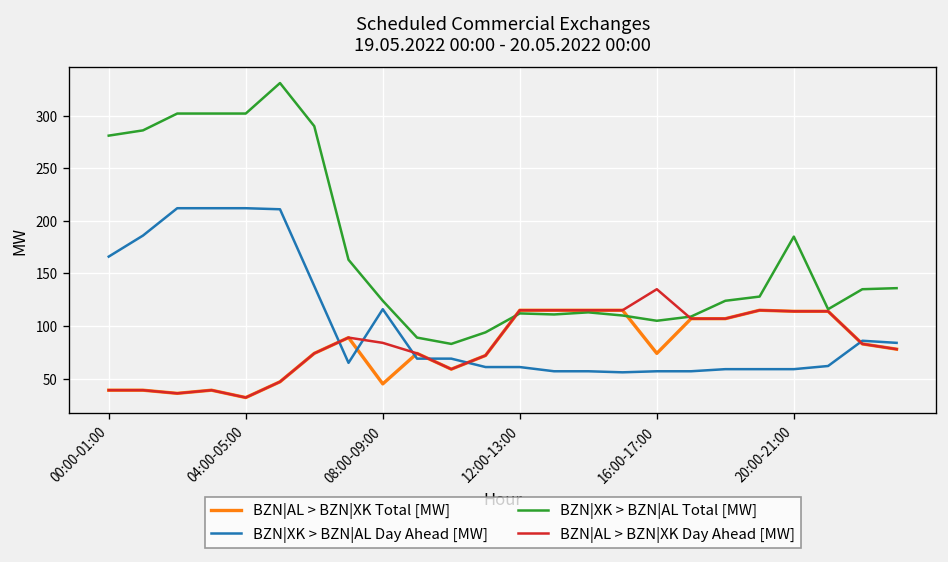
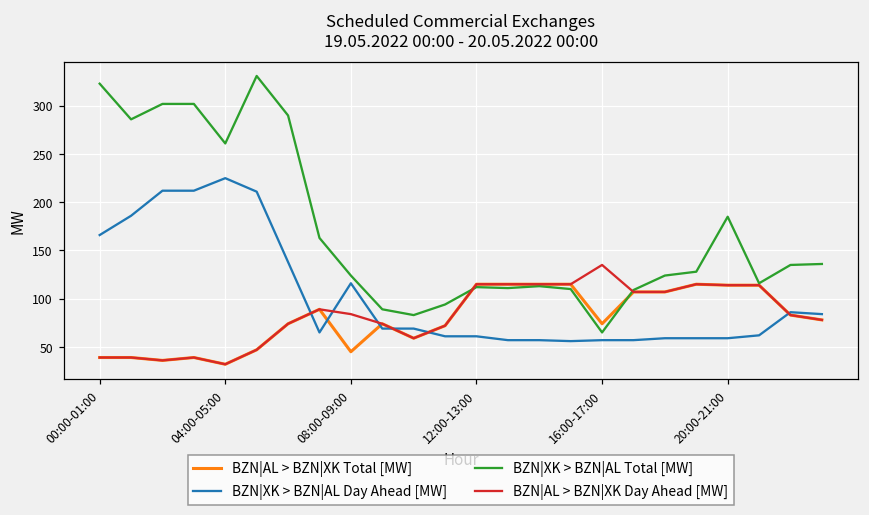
  {
    "BZN|AL > BZN|XK Total [MW]": {
      "08:00-09:00": 50,
      "16:00-17:00": 70
    },
    "BZN|XK > BZN|AL Day Ahead [MW]": {
      "00:00-01:00": 170,
-     "04:00-05:00": 210,
+     "04:00-05:00": 230,
      "08:00-09:00": 120,
      "12:00-13:00": 60,
      "16:00-17:00": 60,
      "20:00-21:00": 60
    },
    "BZN|XK > BZN|AL Total [MW]": {
-     "00:00-01:00": 280,
-     "04:00-05:00": 300,
+     "00:00-01:00": 320,
+     "04:00-05:00": 260,
      "08:00-09:00": 120,
      "12:00-13:00": 110,
-     "16:00-17:00": 110,
+     "16:00-17:00": 70,
      "20:00-21:00": 190
    },
    "BZN|AL > BZN|XK Day Ahead [MW]": {
      "08:00-09:00": 80,
      "16:00-17:00": 140
    }
  }
